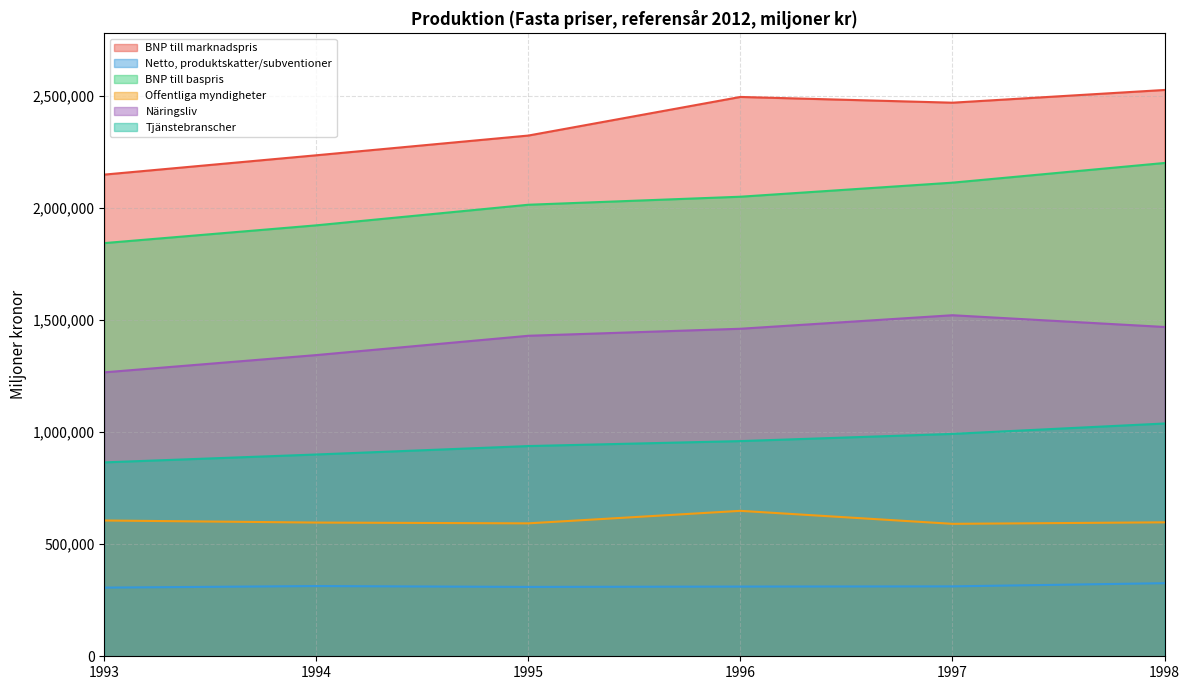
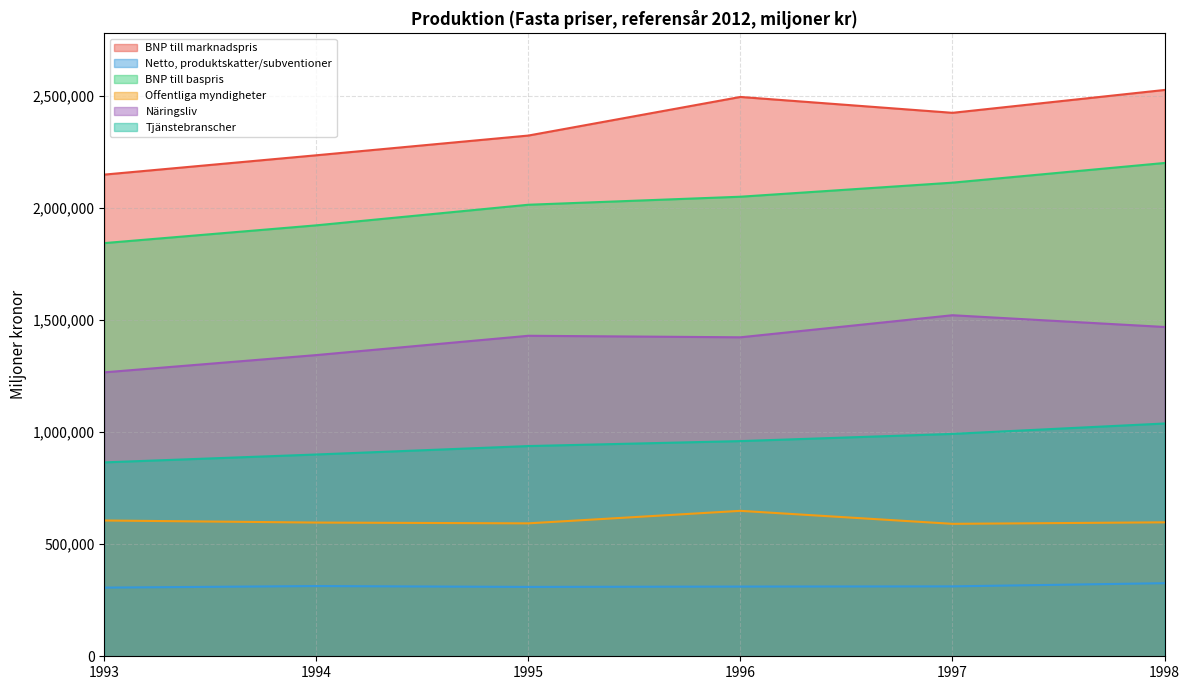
  {
    "BNP till marknadspris": {
      "1993": "2,150,000",
      "1994": "2,230,000",
      "1995": "2,320,000",
      "1996": "2,490,000",
-     "1997": "2,470,000",
+     "1997": "2,420,000",
      "1998": "2,530,000"
    },
    "Offentliga myndigheter": {
      "1993": "610,000",
      "1994": "600,000",
      "1995": "590,000",
      "1996": "650,000",
      "1997": "590,000",
      "1998": "600,000"
    },
    "Näringsliv": {
      "1993": "1,270,000",
      "1994": "1,340,000",
      "1995": "1,430,000",
-     "1996": "1,460,000",
+     "1996": "1,420,000",
      "1997": "1,520,000",
      "1998": "1,470,000"
    }
  }
